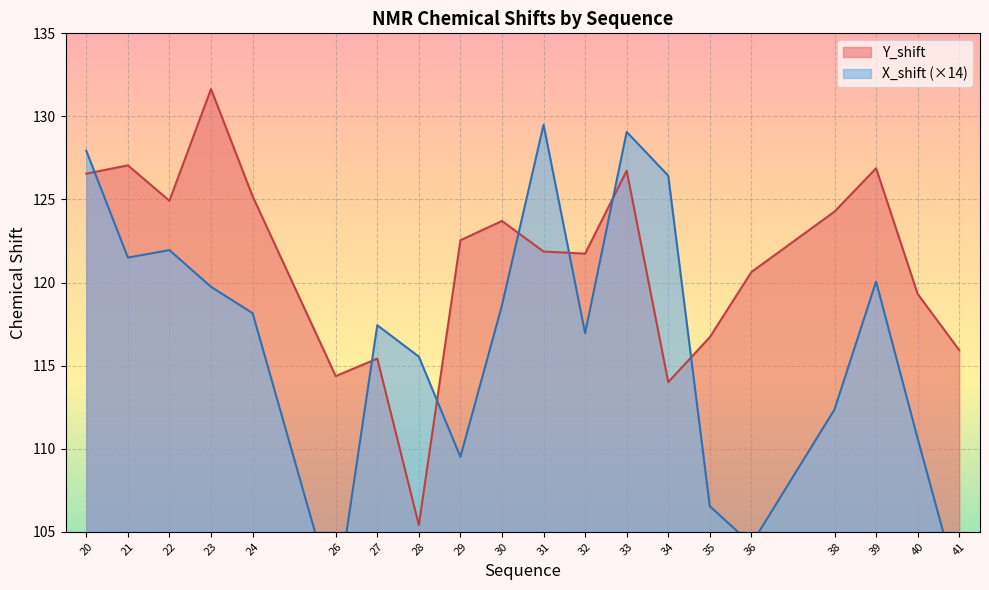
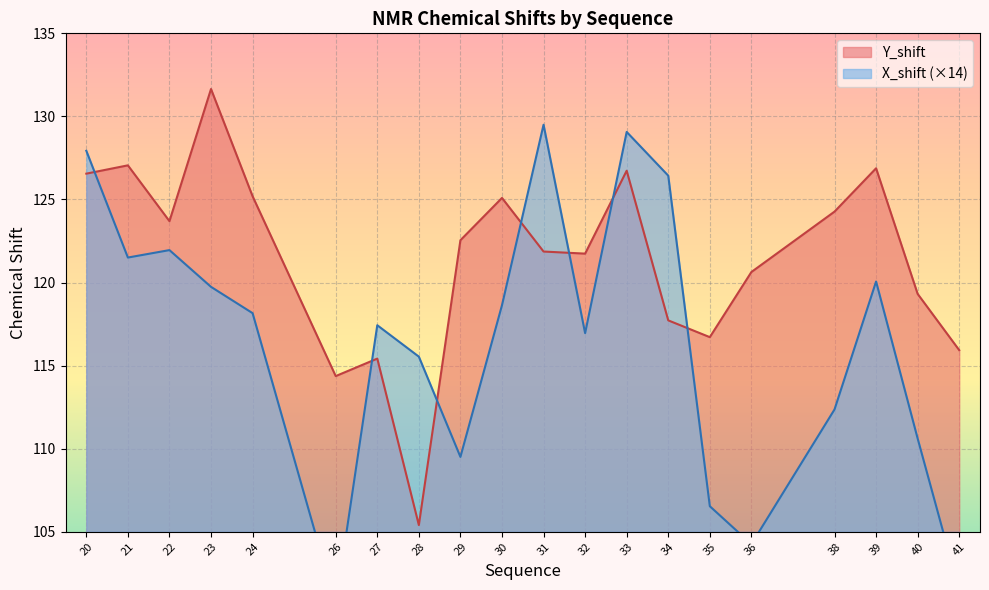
  {
    "Y_shift": {
      "20": 126.6,
      "21": 127.1,
-     "22": 124.9,
+     "22": 123.7,
      "23": 131.6,
      "24": 125.2,
      "26": 114.4,
      "27": 115.4,
      "28": 105.4,
      "29": 122.5,
-     "30": 123.7,
+     "30": 125.1,
      "31": 121.9,
      "32": 121.7,
      "33": 126.7,
-     "34": 114.0,
+     "34": 117.7,
      "35": 116.7,
      "36": 120.6,
      "38": 124.3,
      "39": 126.9,
      "40": 119.3,
      "41": 115.9
    }
  }
